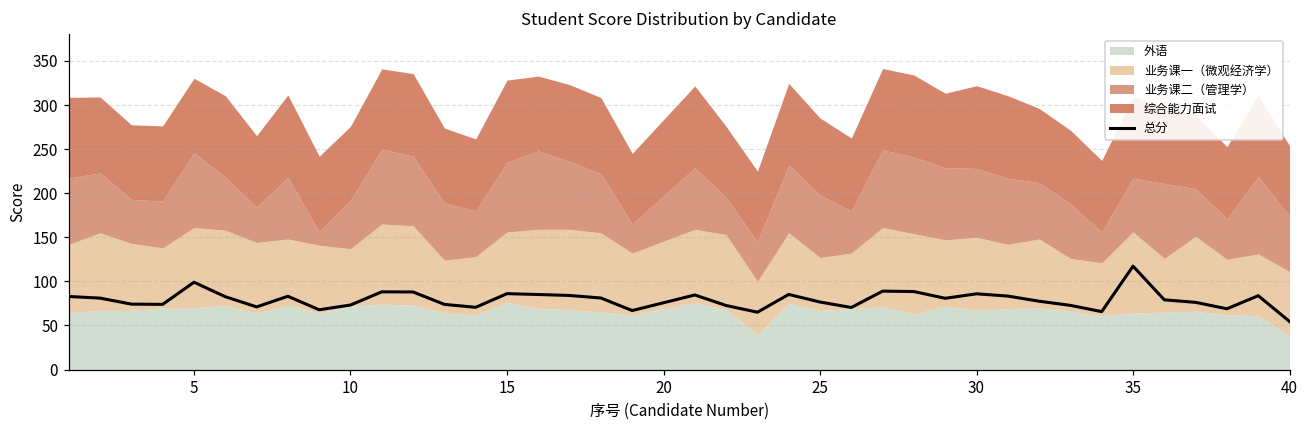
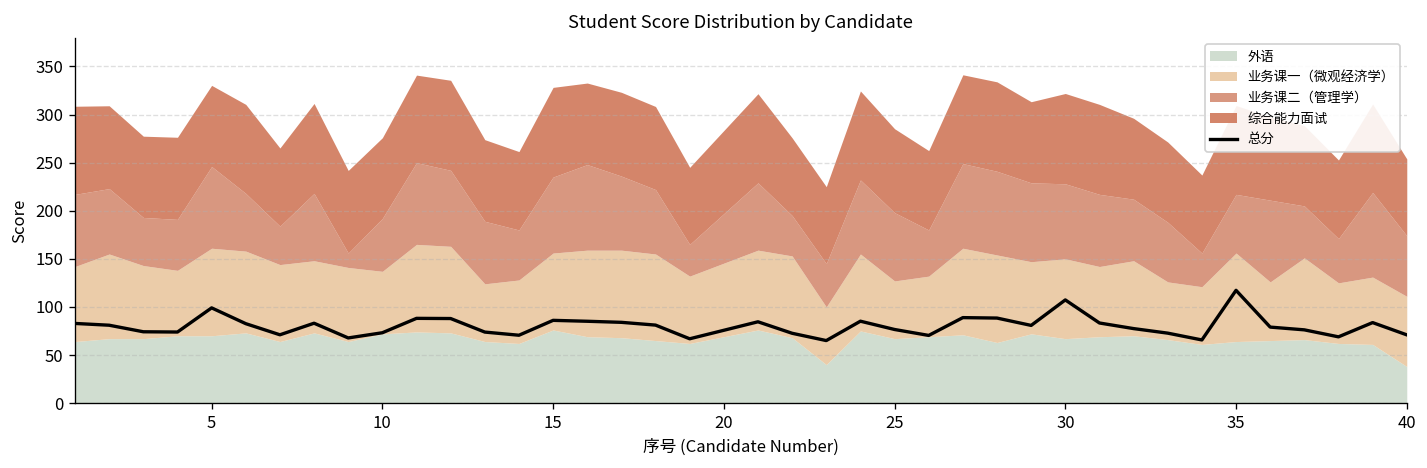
  {
    "总分": {
      "5": 100,
      "15": 90,
      "25": 80,
-     "30": 90,
+     "30": 110,
      "35": 120,
-     "40": 50
+     "40": 70
    }
  }
